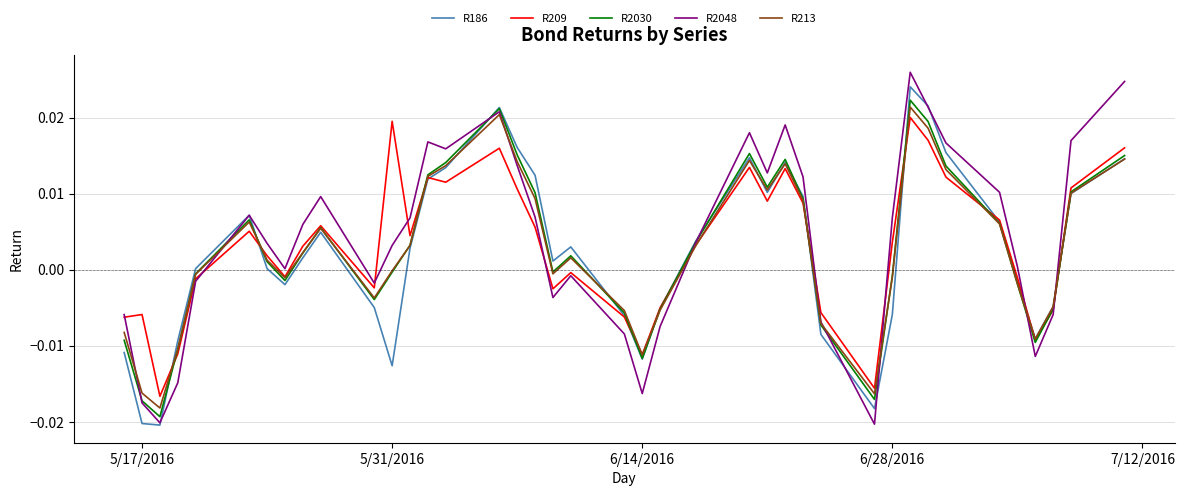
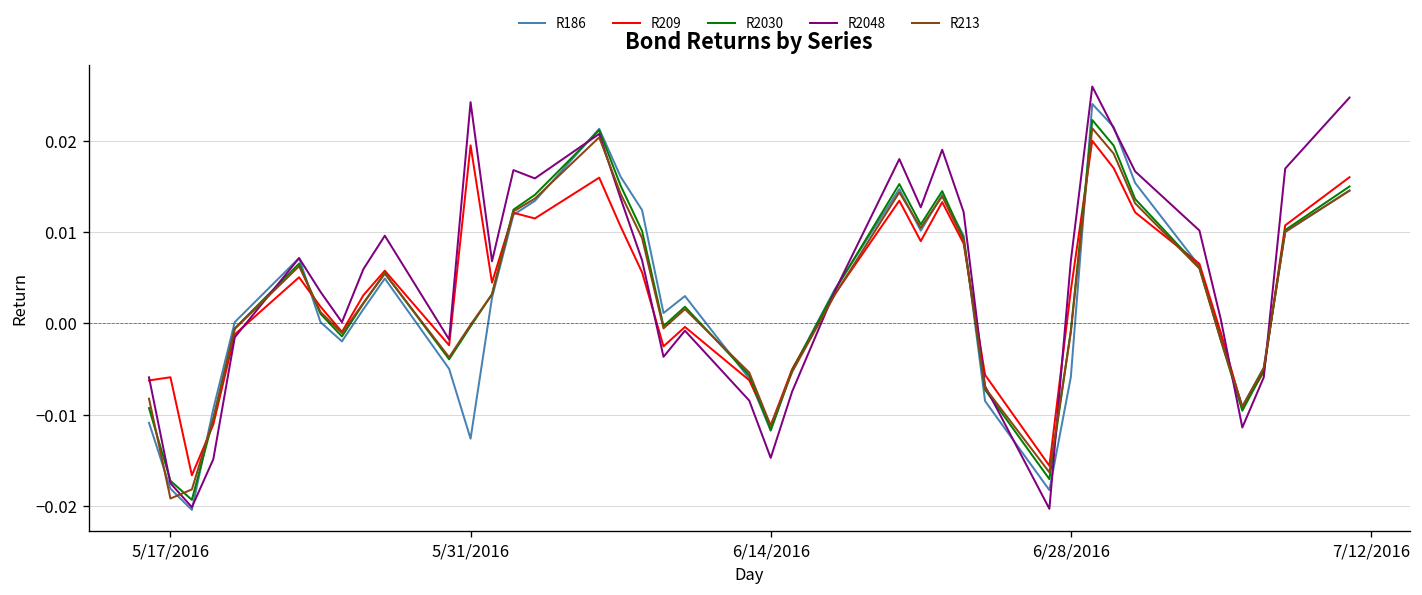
  {
    "R186": {
-     "5/17/2016": -0.020,
+     "5/17/2016": -0.018,
      "5/31/2016": -0.013,
      "6/28/2016": -0.006
    },
    "R209": {
      "5/17/2016": -0.006,
      "5/31/2016": 0.020,
      "6/28/2016": 0.004
    },
    "R2048": {
-     "5/31/2016": 0.003,
-     "6/14/2016": -0.016,
+     "5/31/2016": 0.024,
+     "6/14/2016": -0.015,
      "6/28/2016": 0.007
    },
    "R213": {
-     "5/17/2016": -0.016
+     "5/17/2016": -0.019
    }
  }
